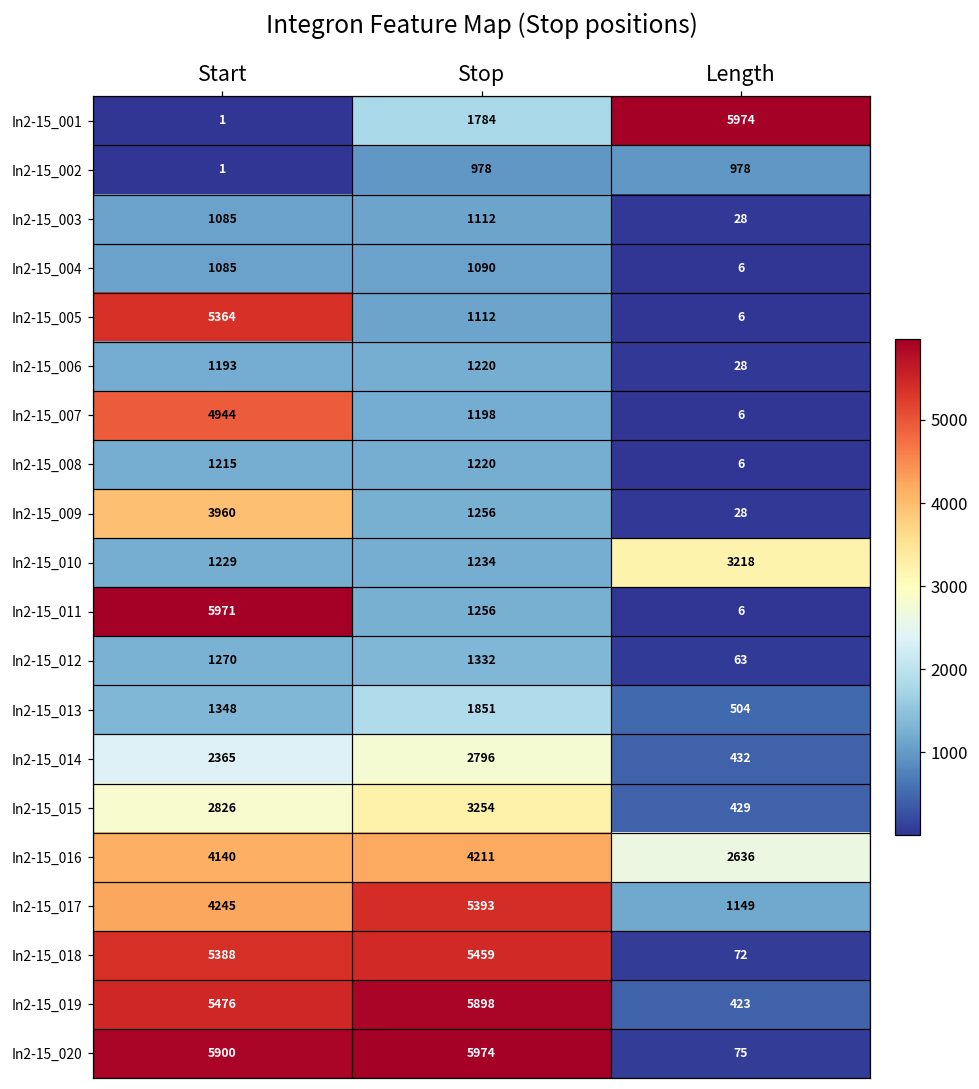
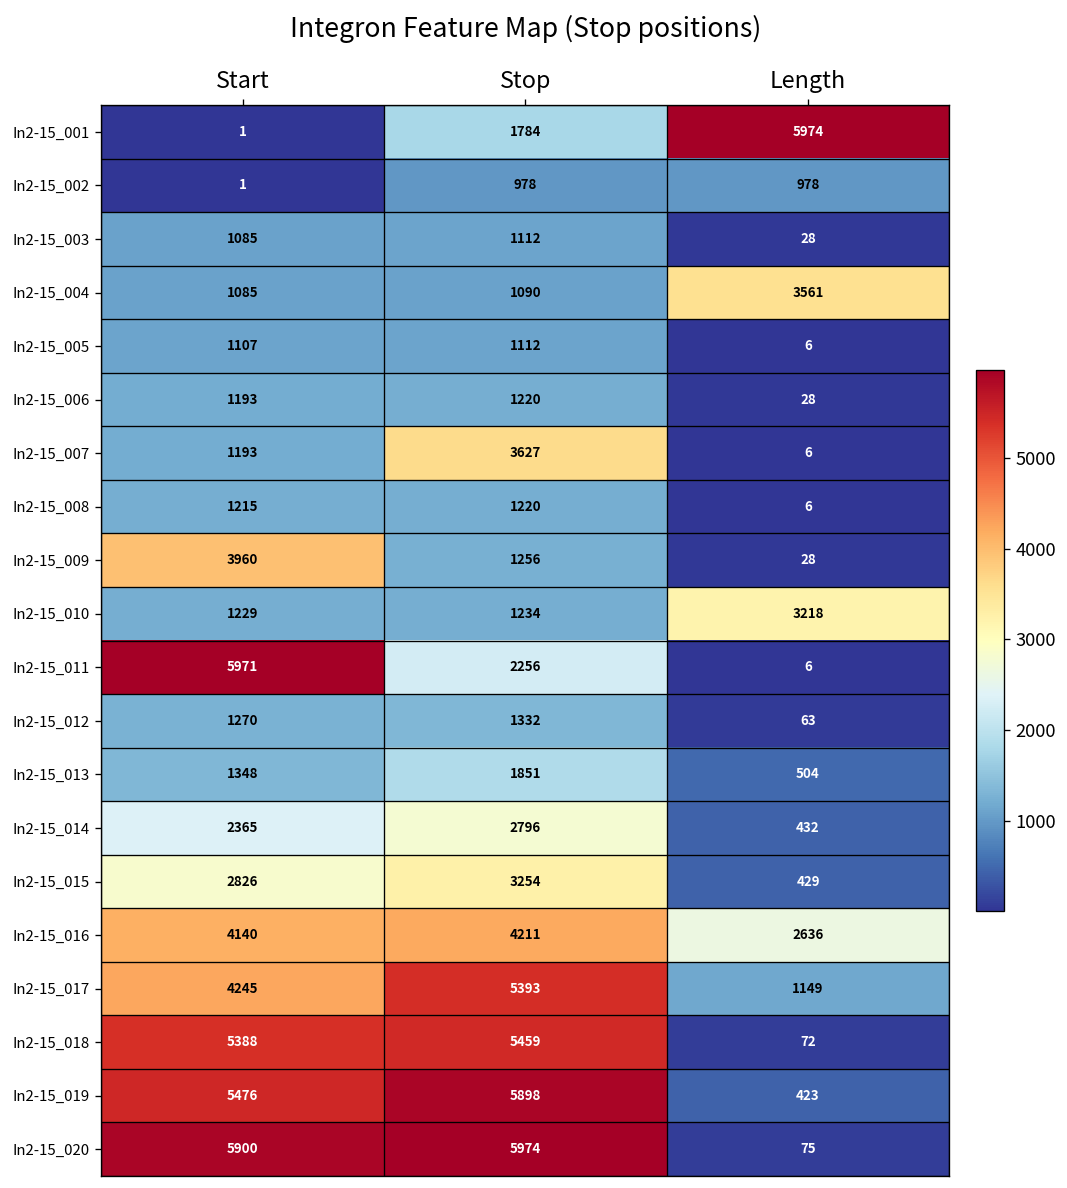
  {
    "In2-15_001": {
      "Start": 1,
      "Stop": 1784,
      "Length": 5974
    },
    "In2-15_002": {
      "Start": 1,
      "Stop": 978,
      "Length": 978
    },
    "In2-15_003": {
      "Start": 1085,
      "Stop": 1112,
      "Length": 28
    },
    "In2-15_004": {
      "Start": 1085,
      "Stop": 1090,
-     "Length": 6
+     "Length": 3561
    },
    "In2-15_005": {
-     "Start": 5364,
+     "Start": 1107,
      "Stop": 1112,
      "Length": 6
    },
    "In2-15_006": {
      "Start": 1193,
      "Stop": 1220,
      "Length": 28
    },
    "In2-15_007": {
-     "Start": 4944,
-     "Stop": 1198,
+     "Start": 1193,
+     "Stop": 3627,
      "Length": 6
    },
    "In2-15_008": {
      "Start": 1215,
      "Stop": 1220,
      "Length": 6
    },
    "In2-15_009": {
      "Start": 3960,
      "Stop": 1256,
      "Length": 28
    },
    "In2-15_010": {
      "Start": 1229,
      "Stop": 1234,
      "Length": 3218
    },
    "In2-15_011": {
      "Start": 5971,
-     "Stop": 1256,
+     "Stop": 2256,
      "Length": 6
    },
    "In2-15_012": {
      "Start": 1270,
      "Stop": 1332,
      "Length": 63
    },
    "In2-15_013": {
      "Start": 1348,
      "Stop": 1851,
      "Length": 504
    },
    "In2-15_014": {
      "Start": 2365,
      "Stop": 2796,
      "Length": 432
    },
    "In2-15_015": {
      "Start": 2826,
      "Stop": 3254,
      "Length": 429
    },
    "In2-15_016": {
      "Start": 4140,
      "Stop": 4211,
      "Length": 2636
    },
    "In2-15_017": {
      "Start": 4245,
      "Stop": 5393,
      "Length": 1149
    },
    "In2-15_018": {
      "Start": 5388,
      "Stop": 5459,
      "Length": 72
    },
    "In2-15_019": {
      "Start": 5476,
      "Stop": 5898,
      "Length": 423
    },
    "In2-15_020": {
      "Start": 5900,
      "Stop": 5974,
      "Length": 75
    }
  }
